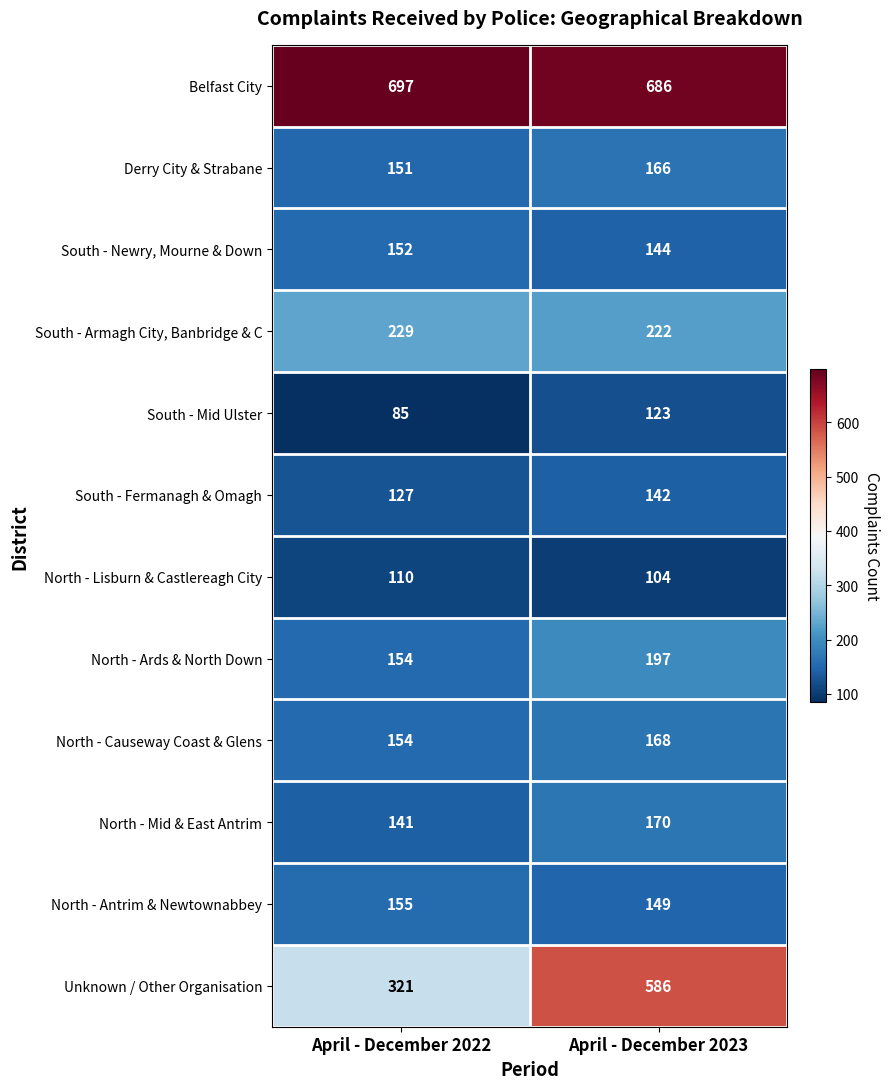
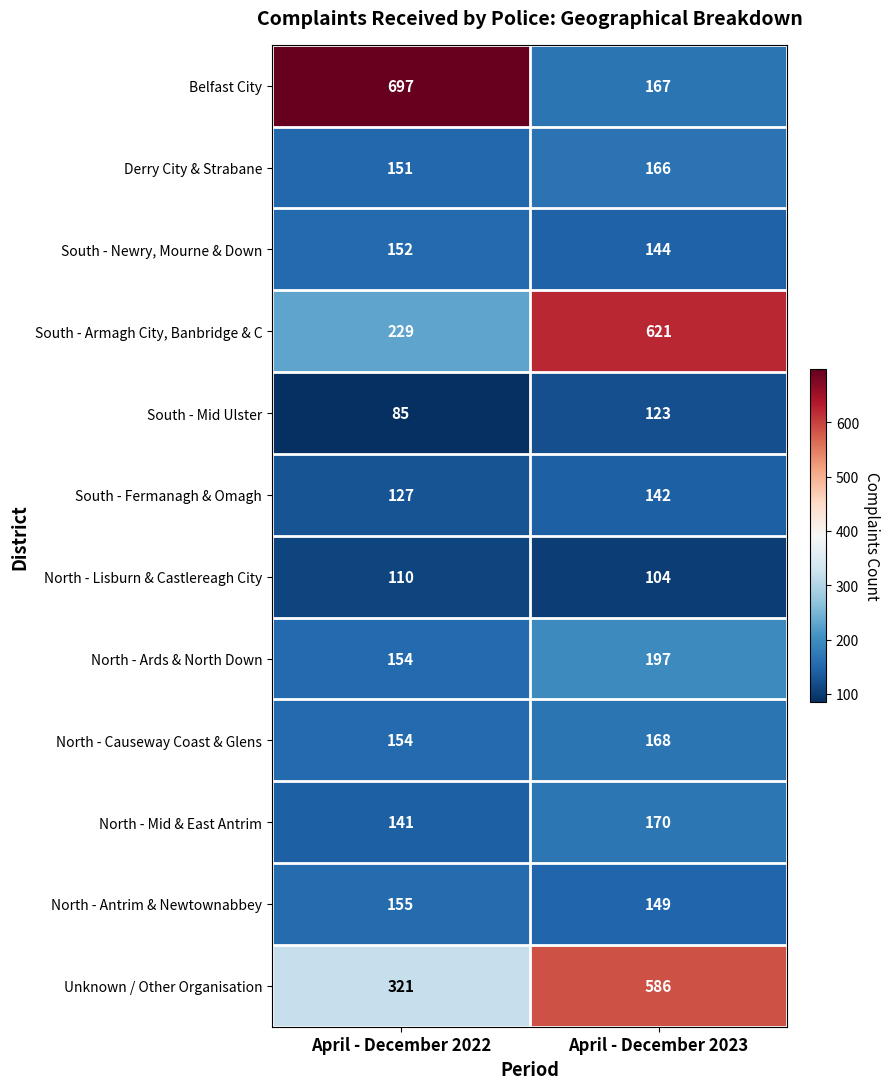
  {
    "Belfast City": {
      "April - December 2022": 697,
-     "April - December 2023": 686
+     "April - December 2023": 167
    },
    "Derry City & Strabane": {
      "April - December 2022": 151,
      "April - December 2023": 166
    },
    "South - Newry, Mourne & Down": {
      "April - December 2022": 152,
      "April - December 2023": 144
    },
    "South - Armagh City, Banbridge & C": {
      "April - December 2022": 229,
-     "April - December 2023": 222
+     "April - December 2023": 621
    },
    "South - Mid Ulster": {
      "April - December 2022": 85,
      "April - December 2023": 123
    },
    "South - Fermanagh & Omagh": {
      "April - December 2022": 127,
      "April - December 2023": 142
    },
    "North - Lisburn & Castlereagh City": {
      "April - December 2022": 110,
      "April - December 2023": 104
    },
    "North - Ards & North Down": {
      "April - December 2022": 154,
      "April - December 2023": 197
    },
    "North - Causeway Coast & Glens": {
      "April - December 2022": 154,
      "April - December 2023": 168
    },
    "North - Mid & East Antrim": {
      "April - December 2022": 141,
      "April - December 2023": 170
    },
    "North - Antrim & Newtownabbey": {
      "April - December 2022": 155,
      "April - December 2023": 149
    },
    "Unknown / Other Organisation": {
      "April - December 2022": 321,
      "April - December 2023": 586
    }
  }
